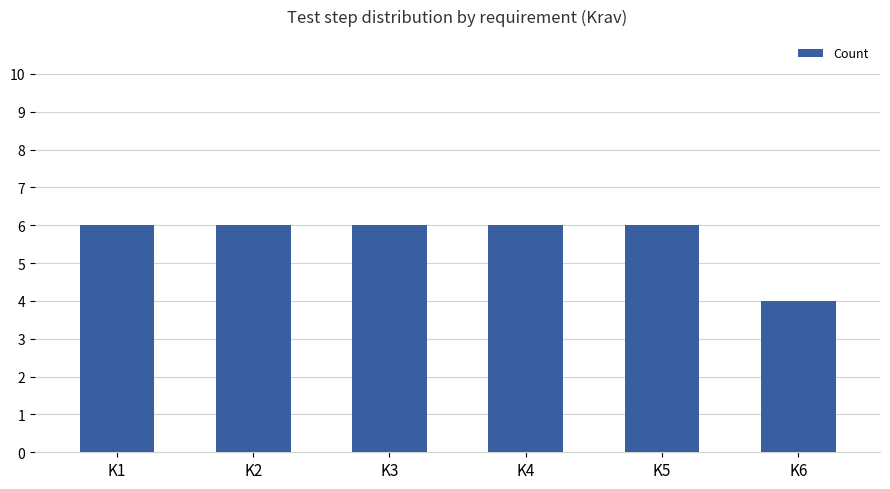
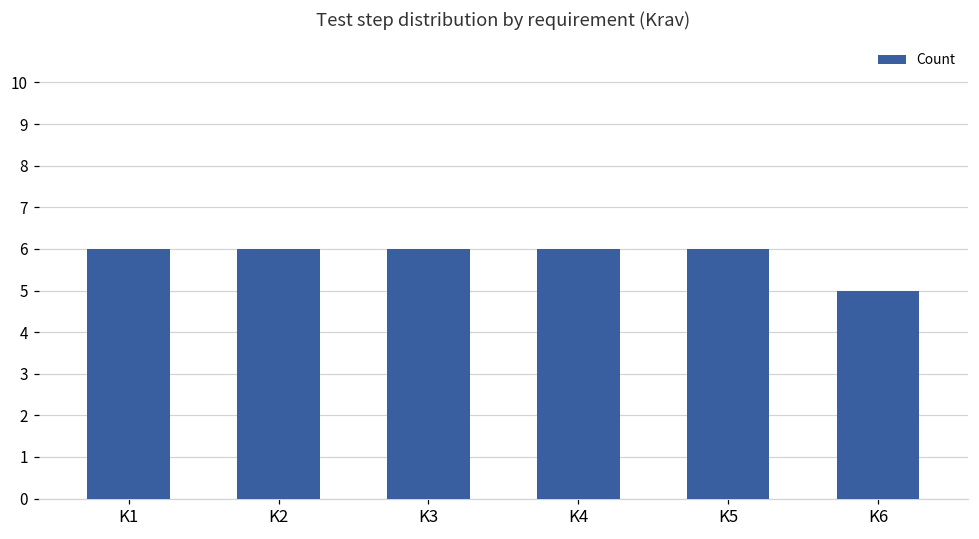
  {
    "K1": 6,
    "K2": 6,
    "K3": 6,
    "K4": 6,
    "K5": 6,
-   "K6": 4
+   "K6": 5
  }
